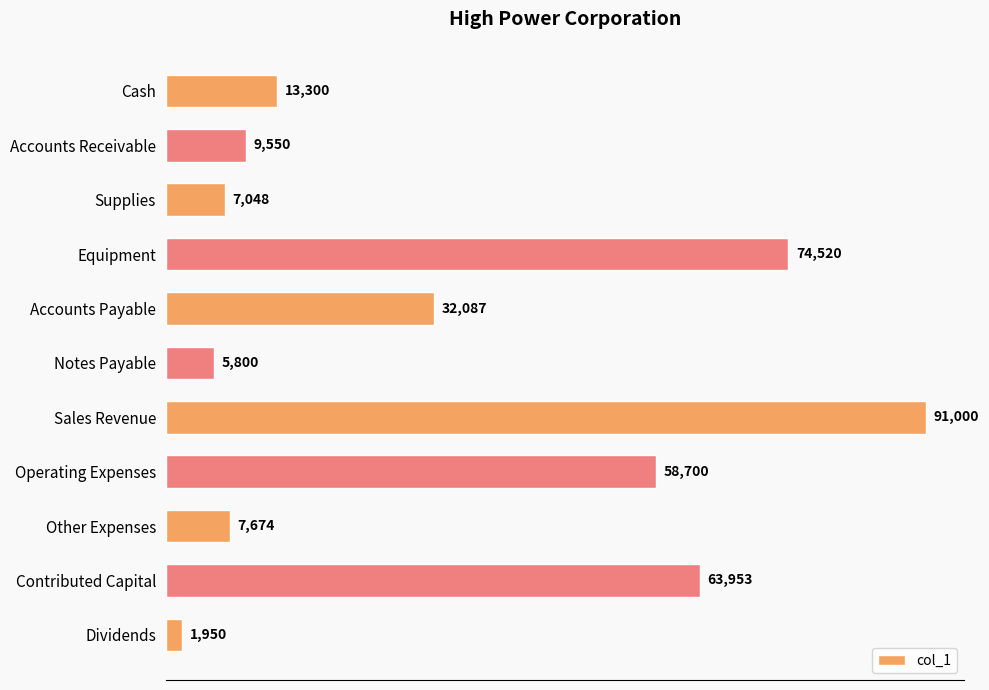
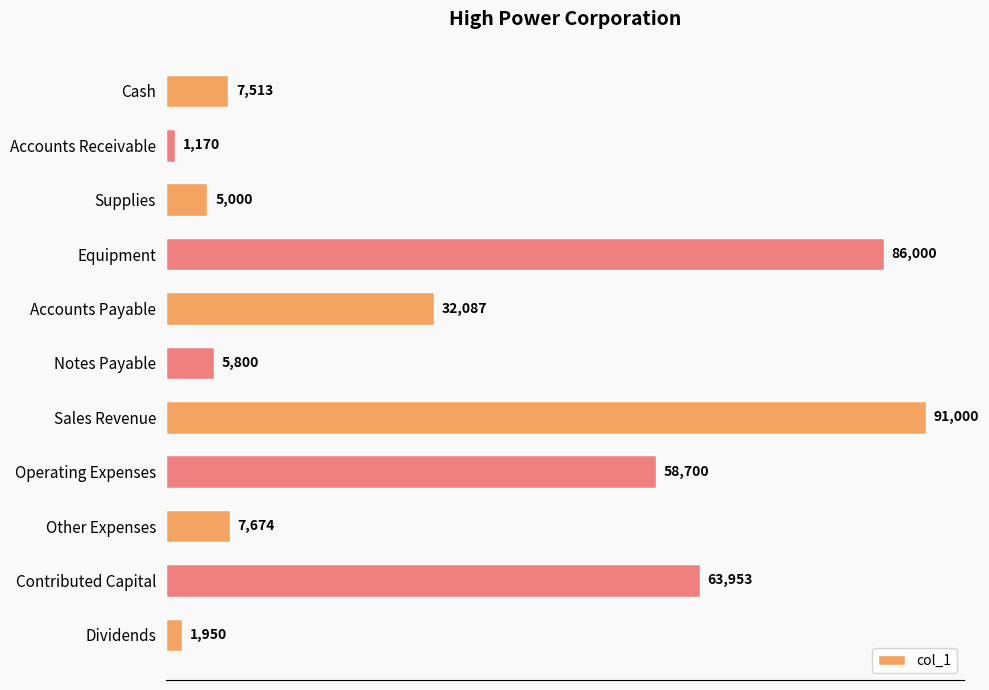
  {
-   "Cash": "13,300",
-   "Accounts Receivable": "9,550",
-   "Supplies": "7,048",
-   "Equipment": "74,520",
+   "Cash": "7,513",
+   "Accounts Receivable": "1,170",
+   "Supplies": "5,000",
+   "Equipment": "86,000",
    "Accounts Payable": "32,087",
    "Notes Payable": "5,800",
    "Sales Revenue": "91,000",
    "Operating Expenses": "58,700",
    "Other Expenses": "7,674",
    "Contributed Capital": "63,953",
    "Dividends": "1,950"
  }
